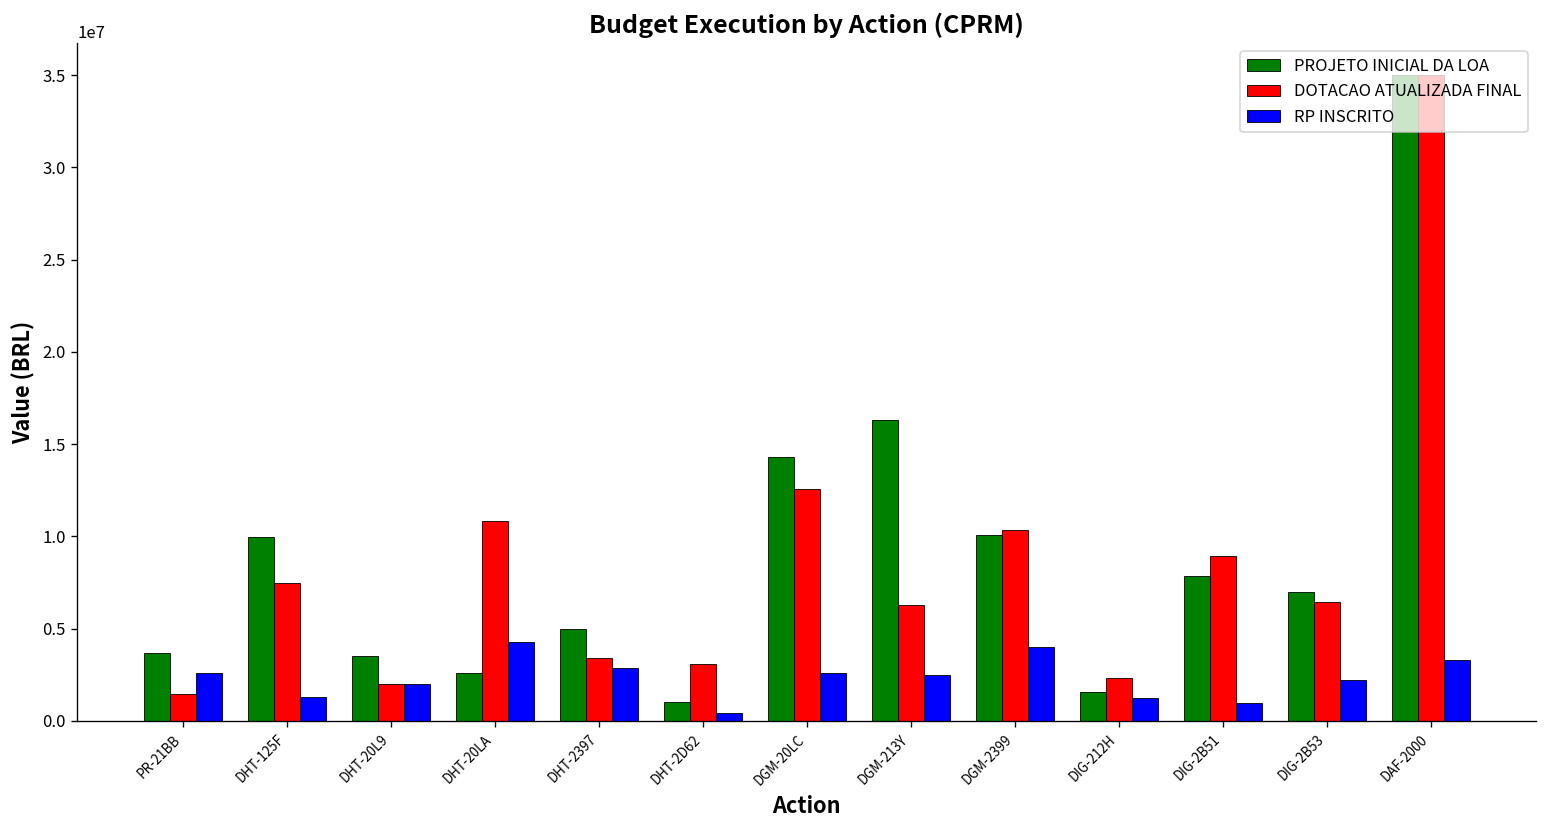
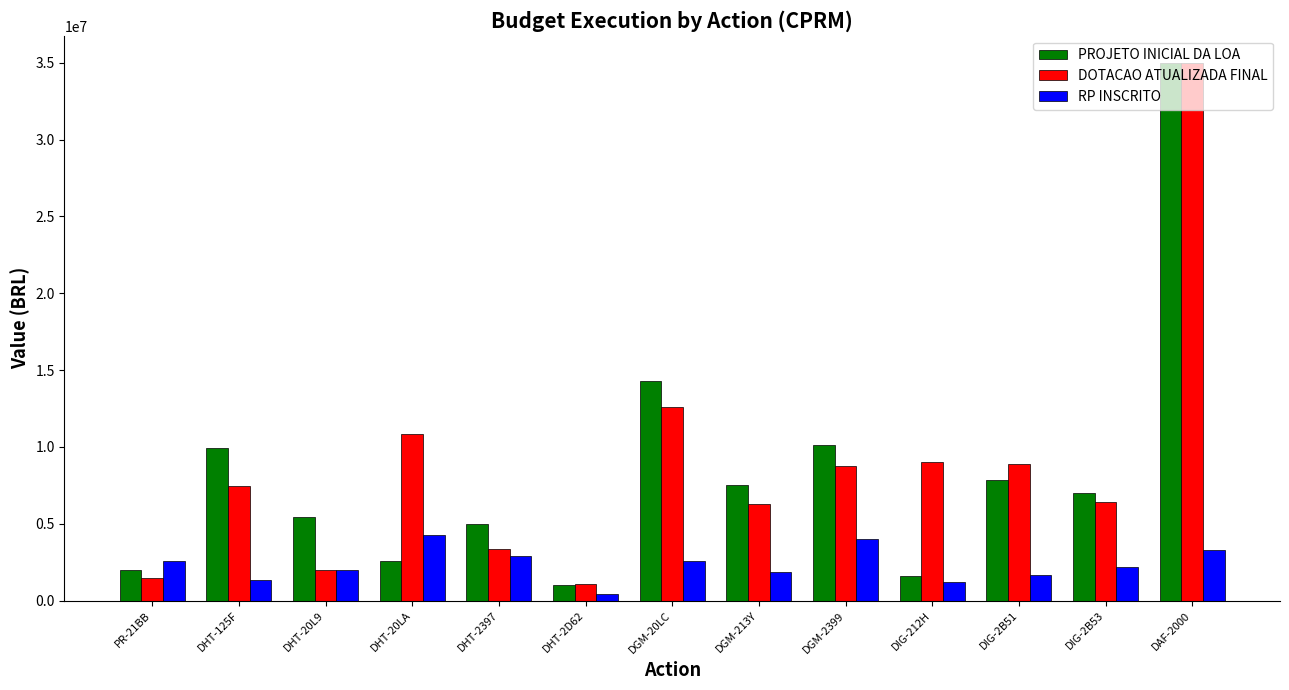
  {
    "PROJETO INICIAL DA LOA": {
-     "PR-21BB": 3700000,
+     "PR-21BB": 2000000,
      "DHT-125F": 10000000,
-     "DHT-20L9": 3500000,
+     "DHT-20L9": 5400000,
      "DHT-20LA": 2600000,
      "DHT-2397": 5000000,
      "DHT-2D62": 1000000,
      "DGM-20LC": 14300000,
-     "DGM-213Y": 16300000,
+     "DGM-213Y": 7500000,
      "DGM-2399": 10100000,
      "DIG-212H": 1600000,
      "DIG-2B51": 7900000,
      "DIG-2B53": 7000000
    },
    "DOTACAO ATUALIZADA FINAL": {
      "PR-21BB": 1500000,
      "DHT-125F": 7500000,
      "DHT-20L9": 2000000,
      "DHT-20LA": 10800000,
      "DHT-2397": 3400000,
-     "DHT-2D62": 3100000,
+     "DHT-2D62": 1100000,
      "DGM-20LC": 12600000,
      "DGM-213Y": 6300000,
-     "DGM-2399": 10300000,
-     "DIG-212H": 2300000,
+     "DGM-2399": 8800000,
+     "DIG-212H": 9000000,
      "DIG-2B51": 8900000,
      "DIG-2B53": 6500000
    },
    "RP INSCRITO": {
      "PR-21BB": 2600000,
      "DHT-125F": 1300000,
      "DHT-20L9": 2000000,
      "DHT-20LA": 4300000,
      "DHT-2397": 2900000,
      "DHT-2D62": 400000,
      "DGM-20LC": 2600000,
-     "DGM-213Y": 2500000,
+     "DGM-213Y": 1900000,
      "DGM-2399": 4000000,
      "DIG-212H": 1200000,
-     "DIG-2B51": 900000,
+     "DIG-2B51": 1700000,
      "DIG-2B53": 2200000,
      "DAF-2000": 3300000
    }
  }
